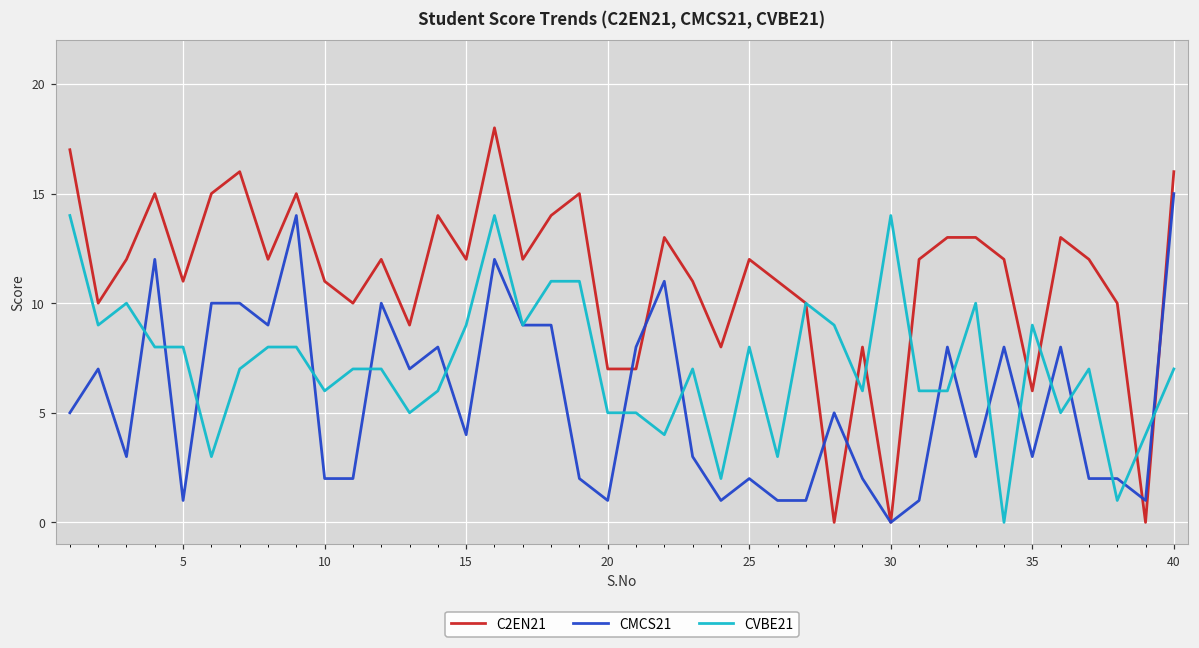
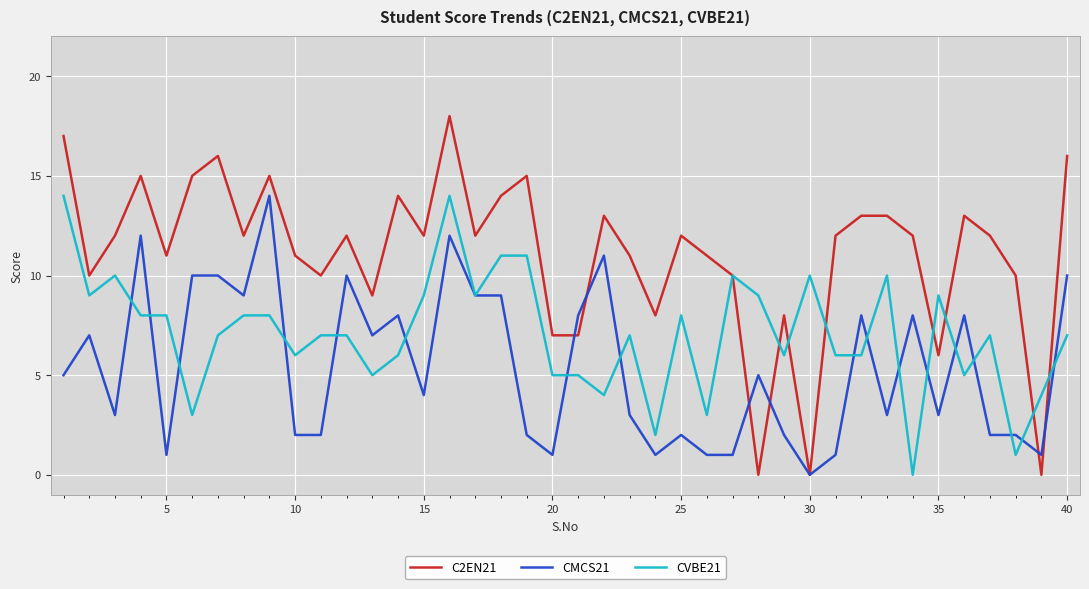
  {
    "C2EN21": {
      "5": 11,
      "10": 11,
      "15": 12,
      "20": 7,
      "25": 12,
      "35": 6,
      "40": 16
    },
    "CMCS21": {
      "5": 1,
      "10": 2,
      "15": 4,
      "20": 1,
      "25": 2,
      "35": 3,
-     "40": 15
+     "40": 10
    },
    "CVBE21": {
      "5": 8,
      "10": 6,
      "15": 9,
      "20": 5,
      "25": 8,
-     "30": 14,
+     "30": 10,
      "35": 9,
      "40": 7
    }
  }
